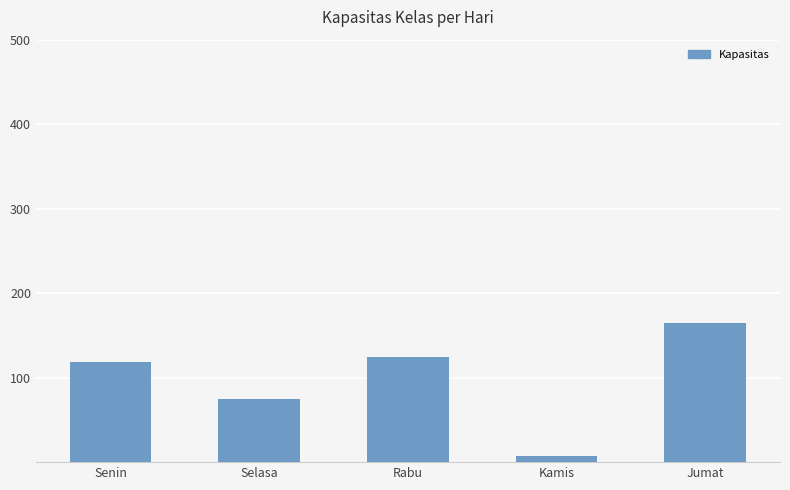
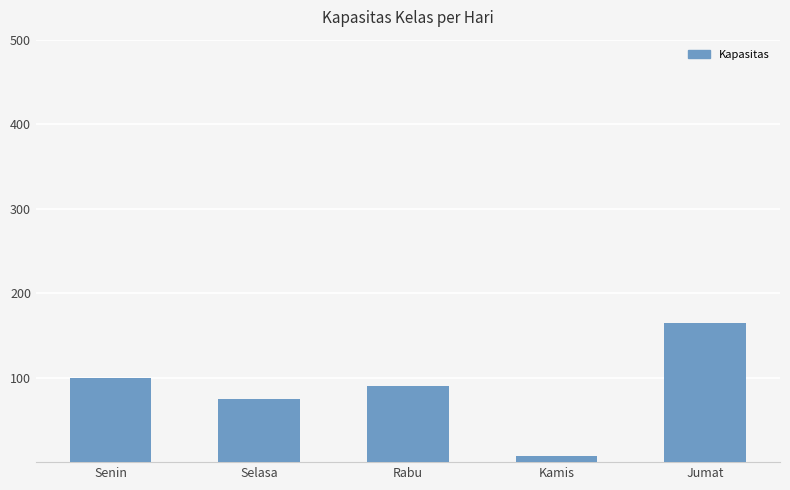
  {
-   "Senin": 120,
+   "Senin": 100,
    "Selasa": 80,
-   "Rabu": 130,
+   "Rabu": 90,
    "Kamis": 10,
    "Jumat": 170
  }
